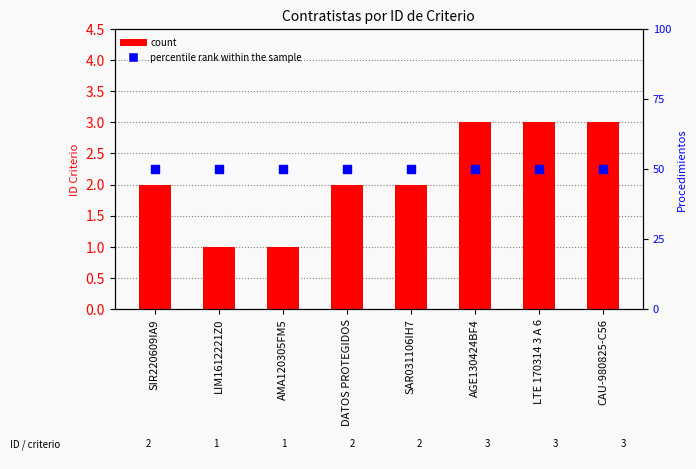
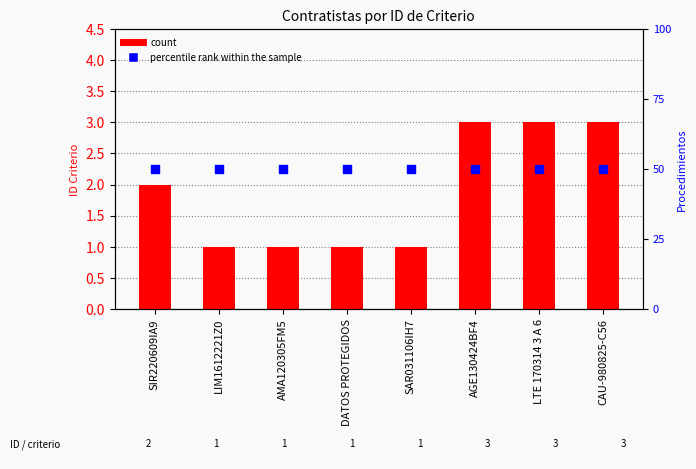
  {
    "count": {
-     "DATOS PROTEGIDOS": 2,
-     "SAR031106IH7": 2
+     "DATOS PROTEGIDOS": 1,
+     "SAR031106IH7": 1
    }
  }
